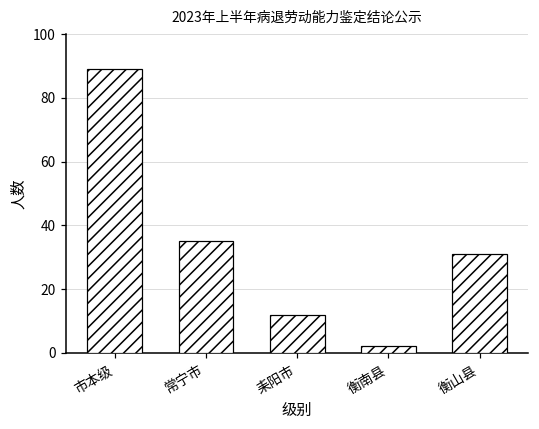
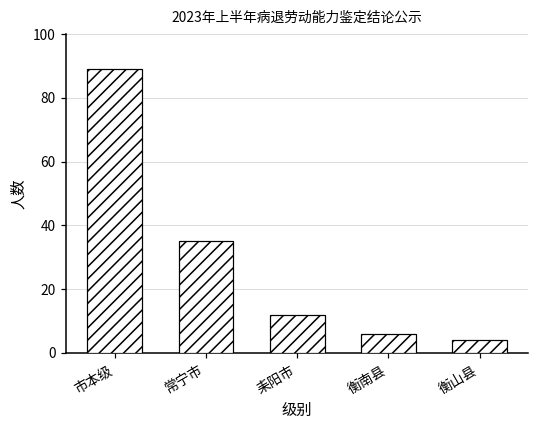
  {
    "市本级": 89,
    "常宁市": 35,
    "耒阳市": 12,
-   "衡南县": 2,
-   "衡山县": 31
+   "衡南县": 6,
+   "衡山县": 4
  }
